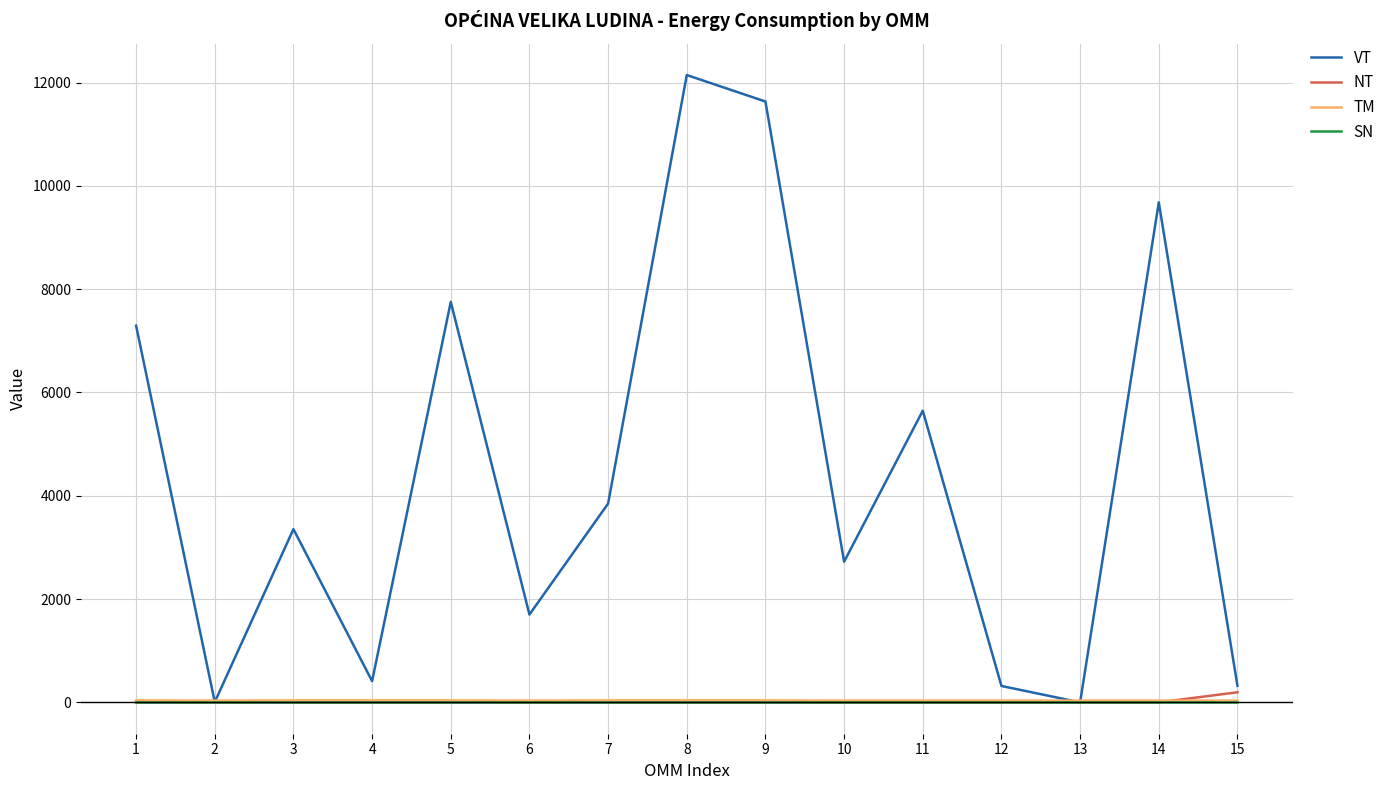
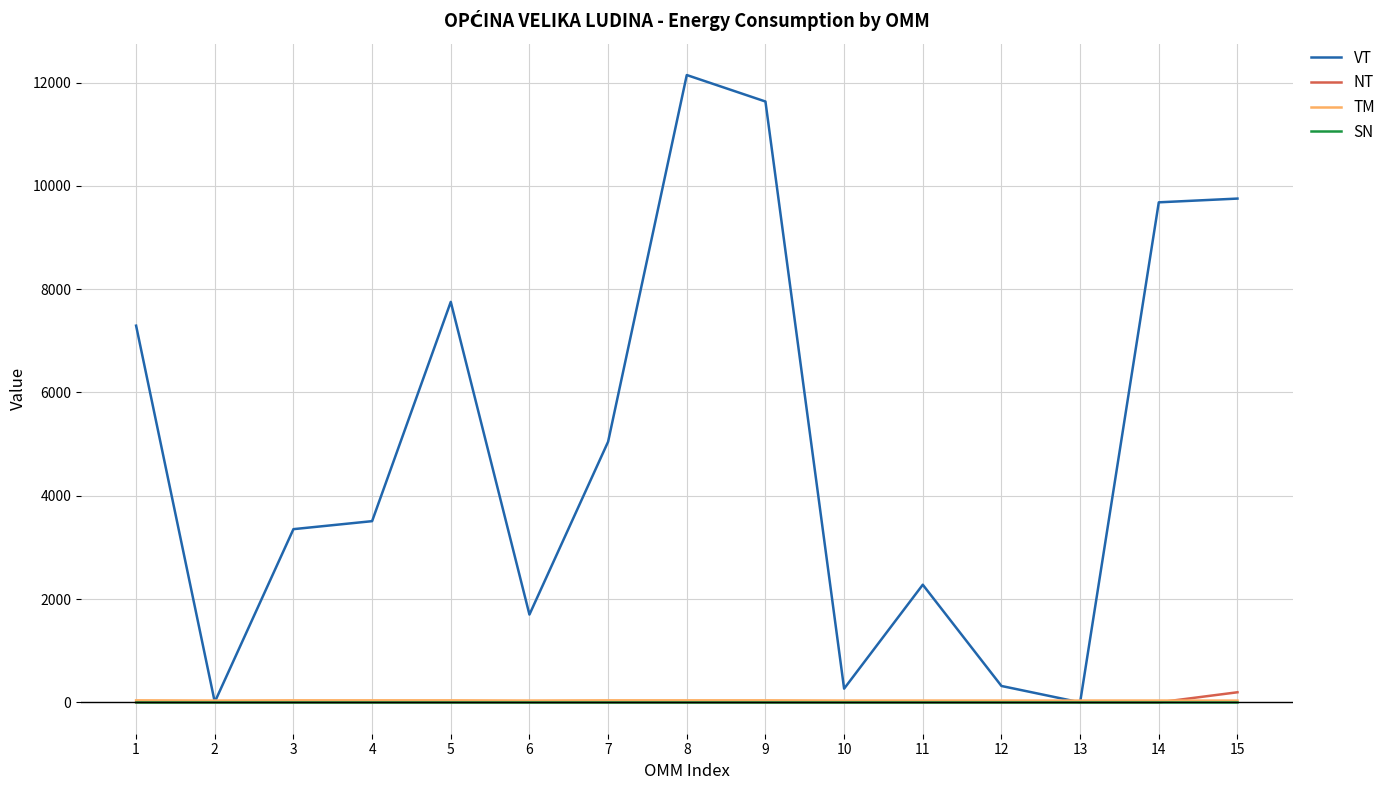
  {
    "VT": {
      "1": 7300,
      "3": 3400,
-     "4": 400,
+     "4": 3500,
      "5": 7800,
      "6": 1700,
-     "7": 3800,
+     "7": 5000,
      "8": 12100,
      "9": 11600,
-     "10": 2700,
-     "11": 5600,
+     "10": 300,
+     "11": 2300,
      "12": 300,
      "14": 9700,
-     "15": 300
+     "15": 9800
    },
    "NT": {
      "15": 200
    }
  }
